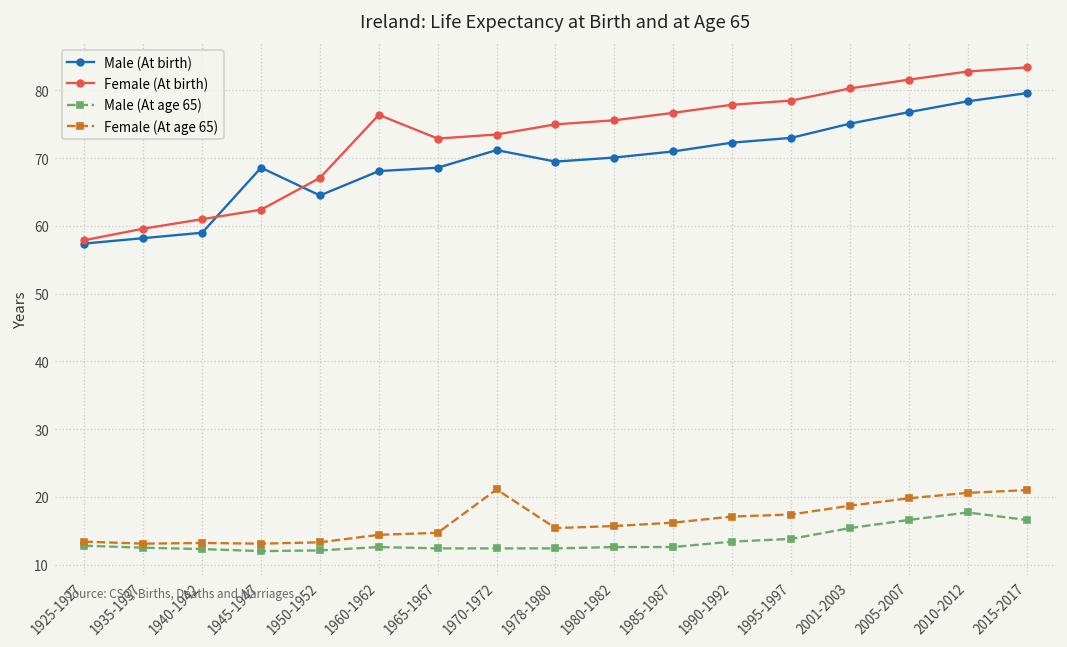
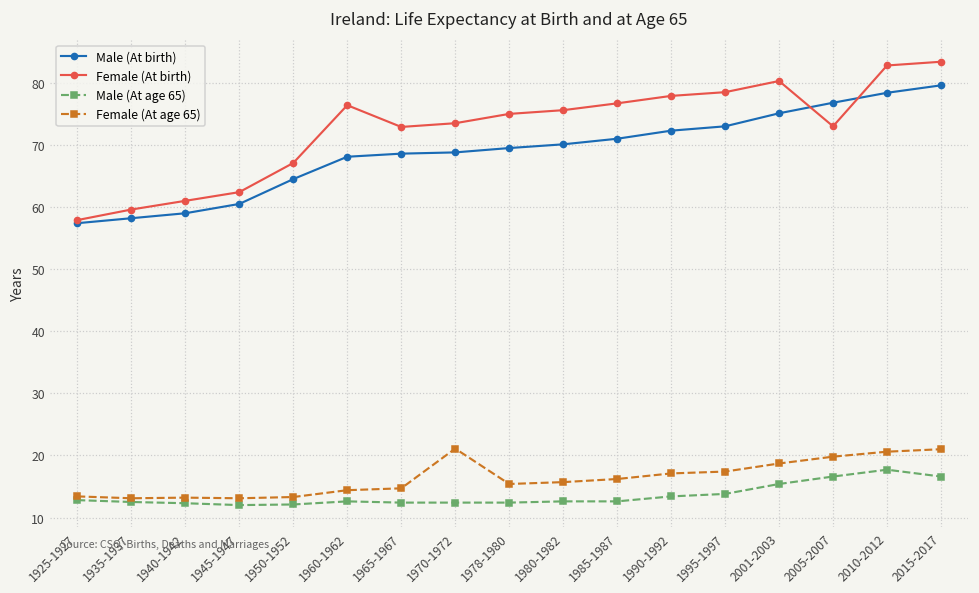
  {
    "Male (At birth)": {
      "1925-1927": 57,
      "1935-1937": 58,
      "1940-1942": 59,
-     "1945-1947": 69,
+     "1945-1947": 61,
      "1950-1952": 65,
      "1960-1962": 68,
      "1965-1967": 69,
-     "1970-1972": 71,
+     "1970-1972": 69,
      "1978-1980": 70,
      "1980-1982": 70,
      "1985-1987": 71,
      "1990-1992": 72,
      "1995-1997": 73,
      "2001-2003": 75,
      "2005-2007": 77,
      "2010-2012": 78,
      "2015-2017": 80
    },
    "Female (At birth)": {
      "1925-1927": 58,
      "1935-1937": 60,
      "1940-1942": 61,
      "1945-1947": 62,
      "1950-1952": 67,
      "1960-1962": 76,
      "1965-1967": 73,
      "1970-1972": 74,
      "1978-1980": 75,
      "1980-1982": 76,
      "1985-1987": 77,
      "1990-1992": 78,
      "1995-1997": 79,
      "2001-2003": 80,
-     "2005-2007": 82,
+     "2005-2007": 73,
      "2010-2012": 83,
      "2015-2017": 83
    },
    "Male (At age 65)": {
      "1925-1927": 13,
      "1935-1937": 13,
      "1940-1942": 12,
      "1945-1947": 12,
      "1950-1952": 12,
      "1960-1962": 13,
      "1965-1967": 12,
      "1970-1972": 12,
      "1978-1980": 12,
      "1980-1982": 13,
      "1985-1987": 13,
      "1990-1992": 13,
      "1995-1997": 14,
      "2001-2003": 15,
      "2005-2007": 17,
      "2010-2012": 18,
      "2015-2017": 17
    },
    "Female (At age 65)": {
      "1925-1927": 13,
      "1935-1937": 13,
      "1940-1942": 13,
      "1945-1947": 13,
      "1950-1952": 13,
      "1960-1962": 14,
      "1965-1967": 15,
      "1970-1972": 21,
      "1978-1980": 15,
      "1980-1982": 16,
      "1985-1987": 16,
      "1990-1992": 17,
      "1995-1997": 17,
      "2001-2003": 19,
      "2005-2007": 20,
      "2010-2012": 21,
      "2015-2017": 21
    }
  }
